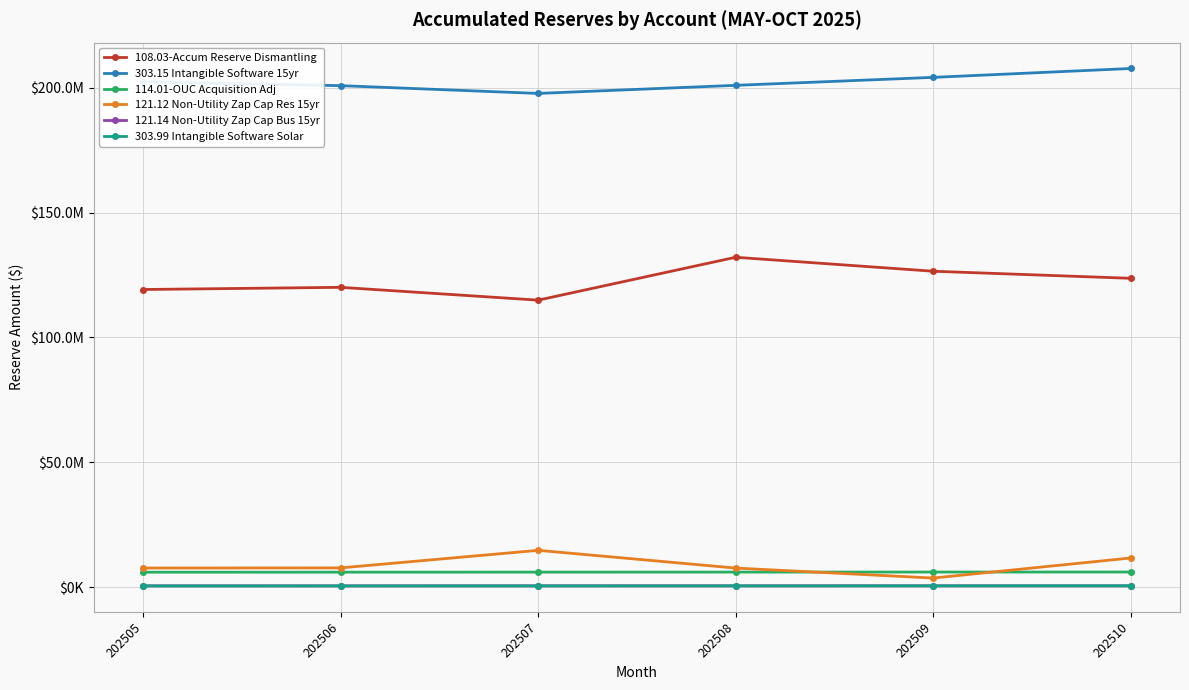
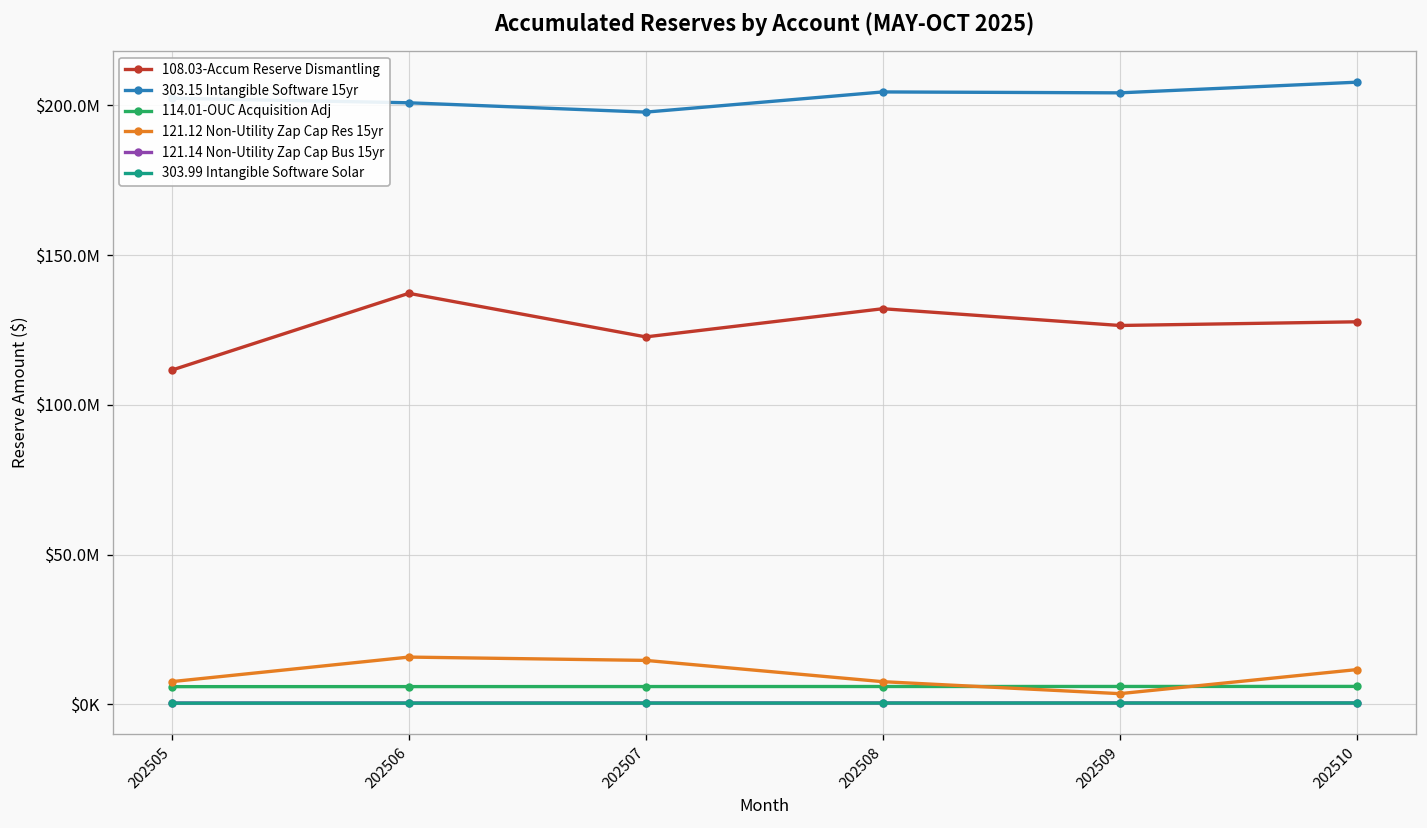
  {
    "108.03-Accum Reserve Dismantling": {
-     "202505": "$119000000",
-     "202506": "$120000000",
-     "202507": "$115000000",
+     "202505": "$112000000",
+     "202506": "$137000000",
+     "202507": "$123000000",
      "202508": "$132000000",
      "202509": "$126000000",
-     "202510": "$124000000"
+     "202510": "$128000000"
    },
    "303.15 Intangible Software 15yr": {
      "202506": "$201000000",
      "202507": "$198000000",
-     "202508": "$201000000",
+     "202508": "$204000000",
      "202509": "$204000000",
      "202510": "$208000000"
    },
    "121.12 Non-Utility Zap Cap Res 15yr": {
      "202505": "$8000000",
-     "202506": "$8000000",
+     "202506": "$16000000",
      "202507": "$15000000",
      "202508": "$8000000",
      "202509": "$4000000",
      "202510": "$12000000"
    }
  }
